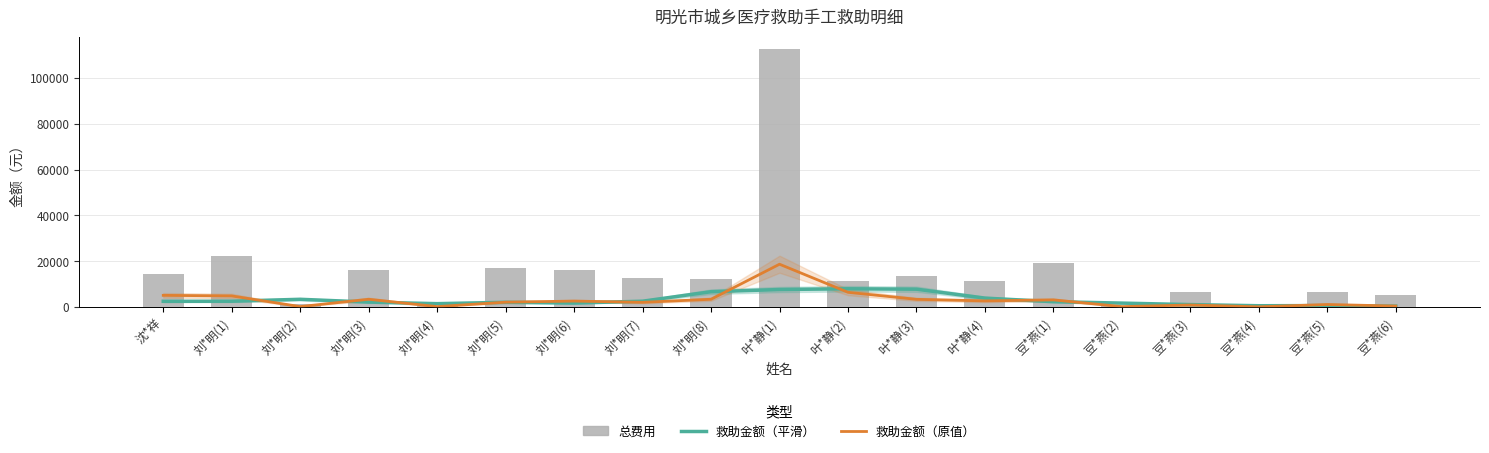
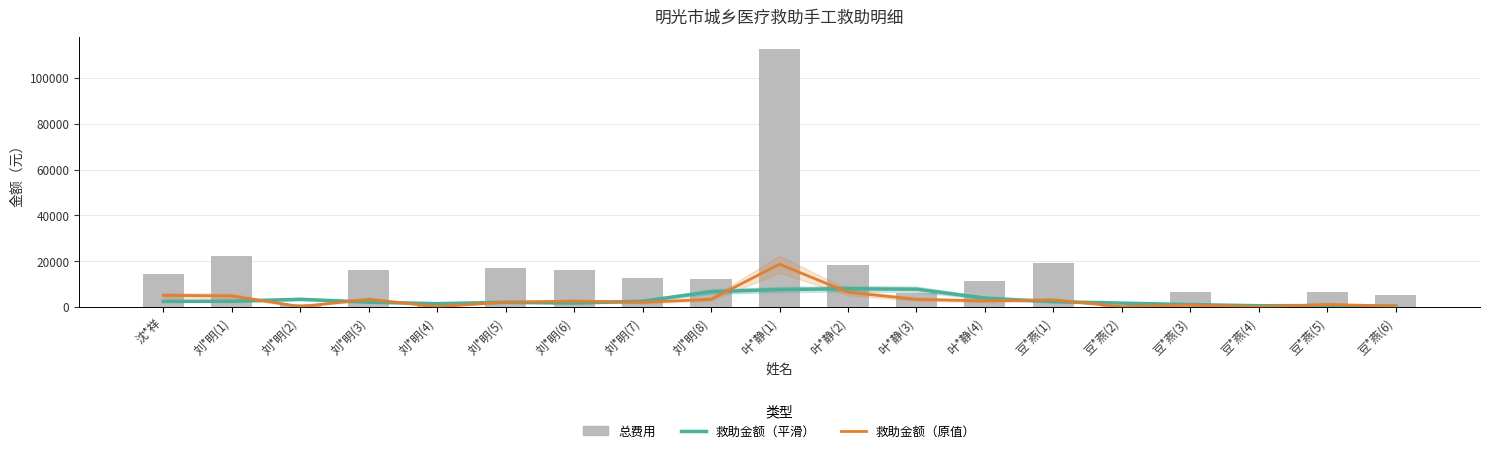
  {
    "总费用": {
      "沈*祥": 14000,
      "刘*明(1)": 22000,
      "刘*明(2)": 1000,
      "刘*明(3)": 16000,
      "刘*明(5)": 17000,
      "刘*明(6)": 16000,
      "刘*明(7)": 13000,
      "刘*明(8)": 12000,
      "叶*静(1)": 113000,
-     "叶*静(2)": 11000,
-     "叶*静(3)": 14000,
+     "叶*静(2)": 18000,
+     "叶*静(3)": 6000,
      "叶*静(4)": 11000,
      "豆*燕(1)": 19000,
      "豆*燕(3)": 6000,
      "豆*燕(5)": 6000,
      "豆*燕(6)": 5000
    }
  }
